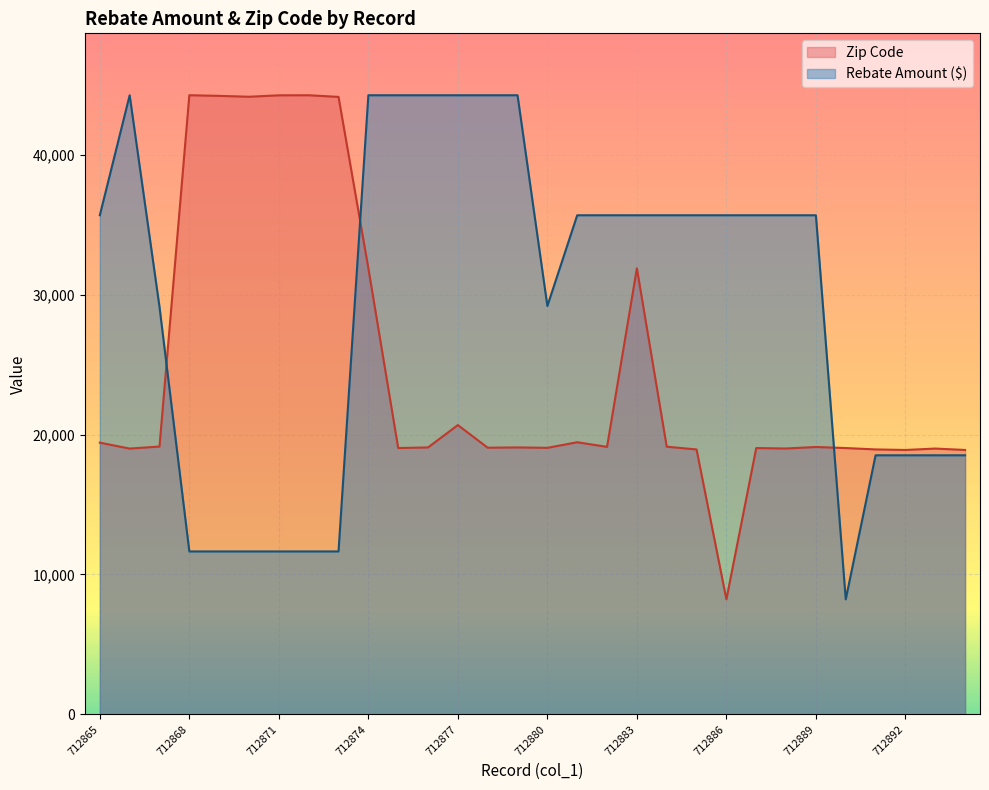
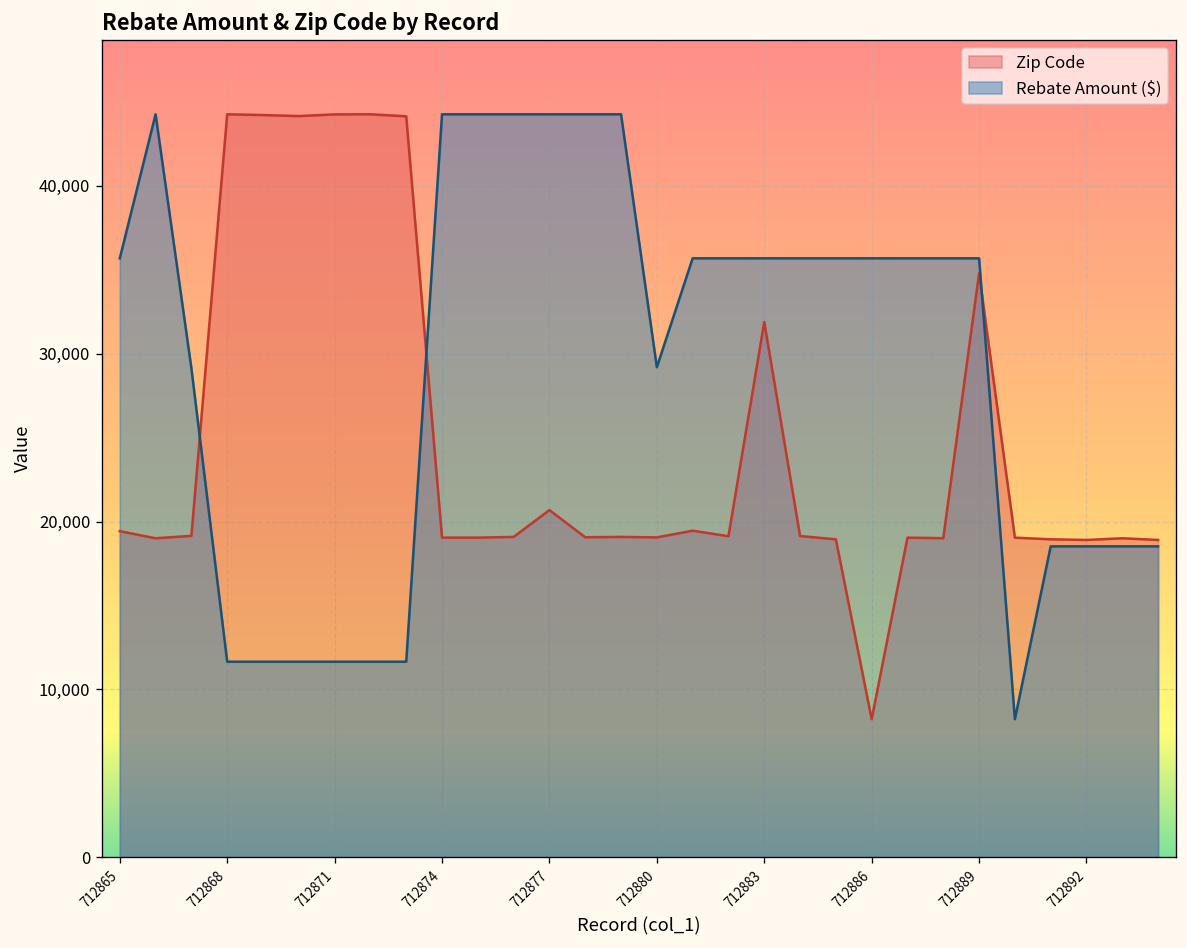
  {
    "Zip Code": {
      "712865": "19,400",
      "712868": "44,300",
      "712871": "44,300",
-     "712874": "31,900",
+     "712874": "19,000",
      "712877": "20,700",
      "712880": "19,100",
      "712883": "31,900",
      "712886": "8,200",
-     "712889": "19,100",
+     "712889": "34,800",
      "712892": "18,900"
    },
    "Rebate Amount ($)": {
      "712865": "35,700",
      "712868": "11,600",
      "712871": "11,600",
      "712874": "44,300",
      "712877": "44,300",
      "712880": "29,200",
      "712883": "35,700",
      "712886": "35,700",
      "712889": "35,700",
      "712892": "18,500"
    }
  }
